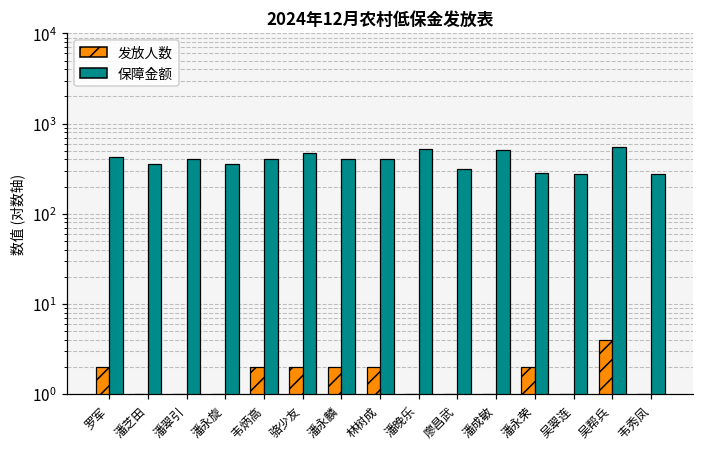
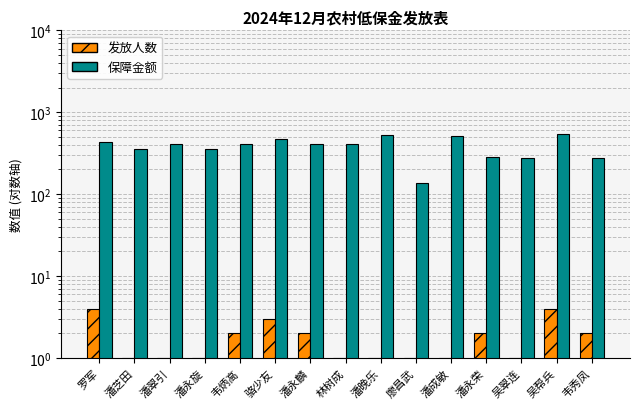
  {
    "发放人数": {
-     "罗军": 2,
+     "罗军": 4,
      "潘芝田": 1,
      "潘翠引": 1,
      "潘永旋": 1,
      "韦炳高": 2,
-     "骆少友": 2,
+     "骆少友": 3,
      "潘永麟": 2,
-     "林树成": 2,
+     "林树成": 1,
      "潘晚乐": 1,
      "廖昌武": 1,
      "潘成敏": 1,
      "潘永荣": 2,
      "吴翠连": 1,
      "吴帮兵": 4,
-     "韦秀凤": 1
+     "韦秀凤": 2
    },
    "保障金额": {
      "罗军": 400,
      "潘芝田": 360,
      "潘翠引": 400,
      "潘永旋": 360,
      "韦炳高": 400,
      "骆少友": 500,
      "潘永麟": 400,
      "林树成": 400,
      "潘晚乐": 500,
-     "廖昌武": 320,
+     "廖昌武": 140,
      "潘成敏": 500,
      "潘永荣": 290,
      "吴翠连": 280,
      "吴帮兵": 600,
      "韦秀凤": 280
    }
  }
